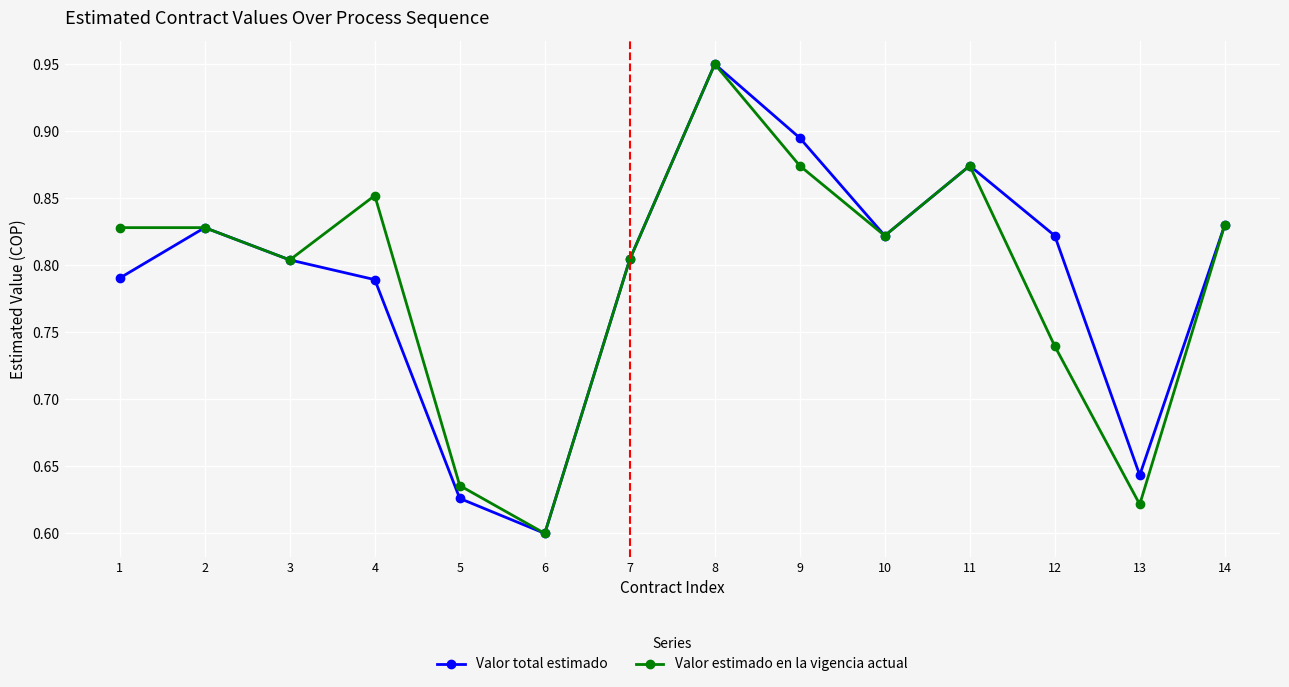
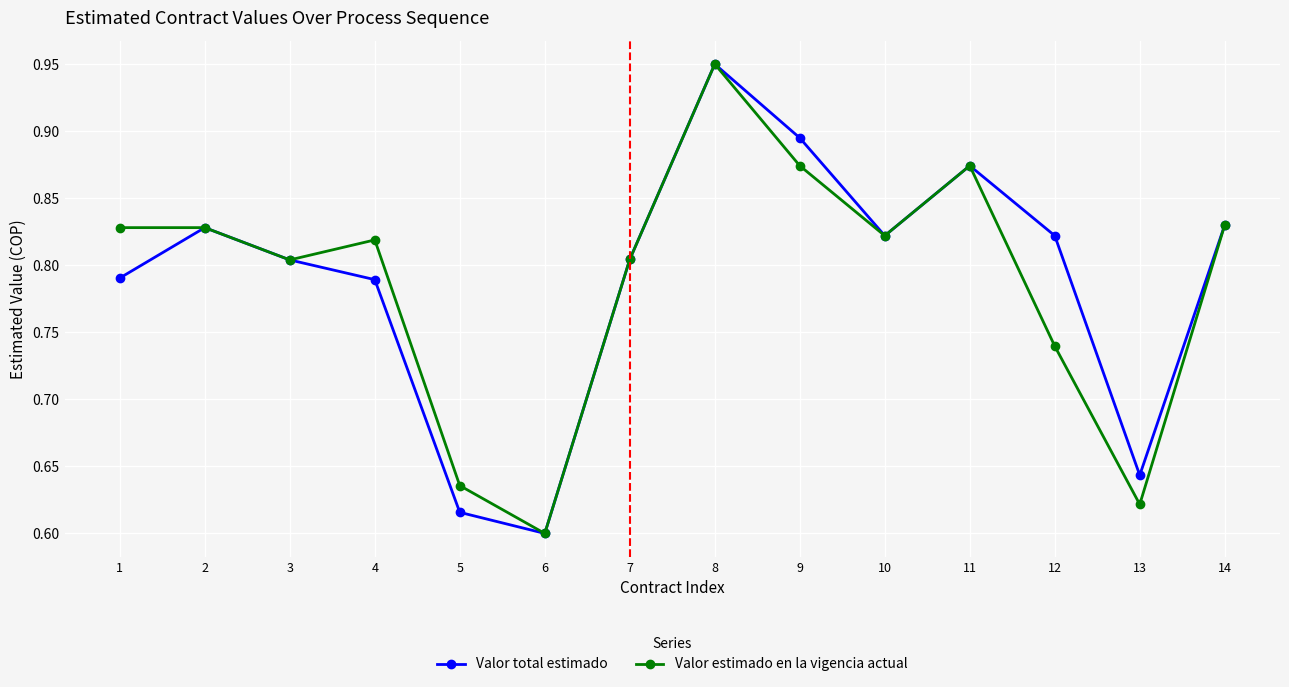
  {
    "Valor total estimado": {
      "1": 0.790,
      "4": 0.789,
-     "5": 0.626,
+     "5": 0.616,
      "9": 0.895,
      "12": 0.822,
      "13": 0.643
    },
    "Valor estimado en la vigencia actual": {
      "1": 0.828,
-     "4": 0.852,
+     "4": 0.819,
      "5": 0.636,
      "9": 0.874,
      "12": 0.740,
      "13": 0.622
    }
  }
